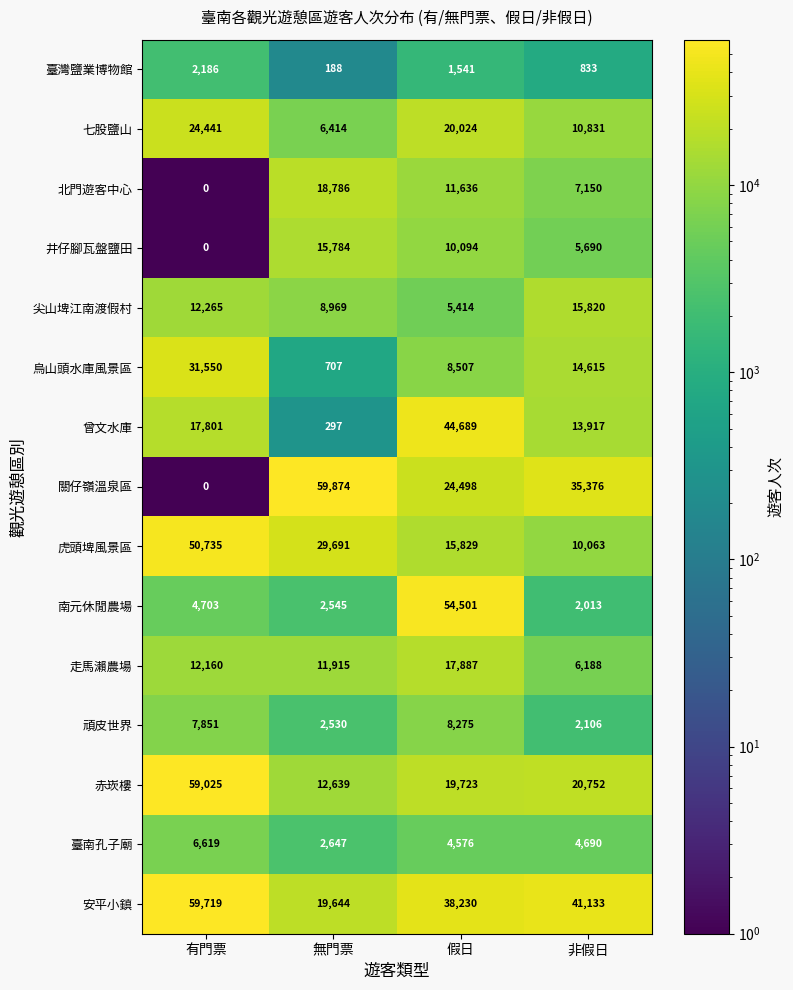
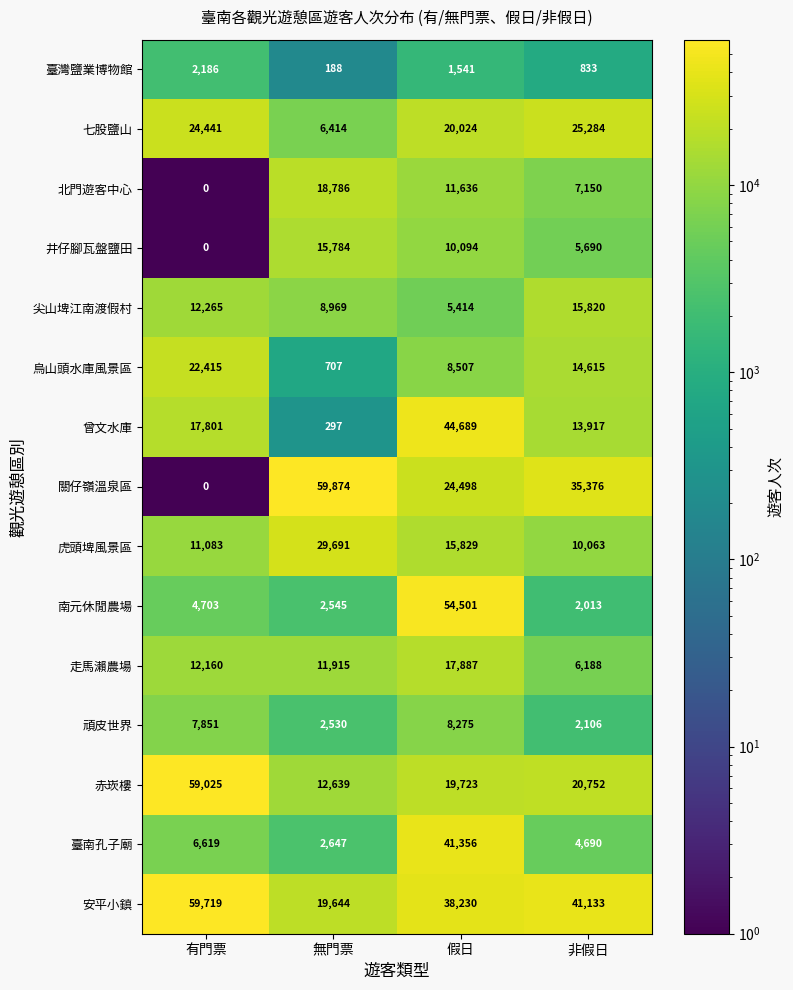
  {
    "臺灣鹽業博物館": {
      "有門票": "2,186",
      "無門票": "188",
      "假日": "1,541",
      "非假日": "833"
    },
    "七股鹽山": {
      "有門票": "24,441",
      "無門票": "6,414",
      "假日": "20,024",
-     "非假日": "10,831"
+     "非假日": "25,284"
    },
    "北門遊客中心": {
      "有門票": "0",
      "無門票": "18,786",
      "假日": "11,636",
      "非假日": "7,150"
    },
    "井仔腳瓦盤鹽田": {
      "有門票": "0",
      "無門票": "15,784",
      "假日": "10,094",
      "非假日": "5,690"
    },
    "尖山埤江南渡假村": {
      "有門票": "12,265",
      "無門票": "8,969",
      "假日": "5,414",
      "非假日": "15,820"
    },
    "烏山頭水庫風景區": {
-     "有門票": "31,550",
+     "有門票": "22,415",
      "無門票": "707",
      "假日": "8,507",
      "非假日": "14,615"
    },
    "曾文水庫": {
      "有門票": "17,801",
      "無門票": "297",
      "假日": "44,689",
      "非假日": "13,917"
    },
    "關仔嶺溫泉區": {
      "有門票": "0",
      "無門票": "59,874",
      "假日": "24,498",
      "非假日": "35,376"
    },
    "虎頭埤風景區": {
-     "有門票": "50,735",
+     "有門票": "11,083",
      "無門票": "29,691",
      "假日": "15,829",
      "非假日": "10,063"
    },
    "南元休閒農場": {
      "有門票": "4,703",
      "無門票": "2,545",
      "假日": "54,501",
      "非假日": "2,013"
    },
    "走馬瀨農場": {
      "有門票": "12,160",
      "無門票": "11,915",
      "假日": "17,887",
      "非假日": "6,188"
    },
    "頑皮世界": {
      "有門票": "7,851",
      "無門票": "2,530",
      "假日": "8,275",
      "非假日": "2,106"
    },
    "赤崁樓": {
      "有門票": "59,025",
      "無門票": "12,639",
      "假日": "19,723",
      "非假日": "20,752"
    },
    "臺南孔子廟": {
      "有門票": "6,619",
      "無門票": "2,647",
-     "假日": "4,576",
+     "假日": "41,356",
      "非假日": "4,690"
    },
    "安平小鎮": {
      "有門票": "59,719",
      "無門票": "19,644",
      "假日": "38,230",
      "非假日": "41,133"
    }
  }
